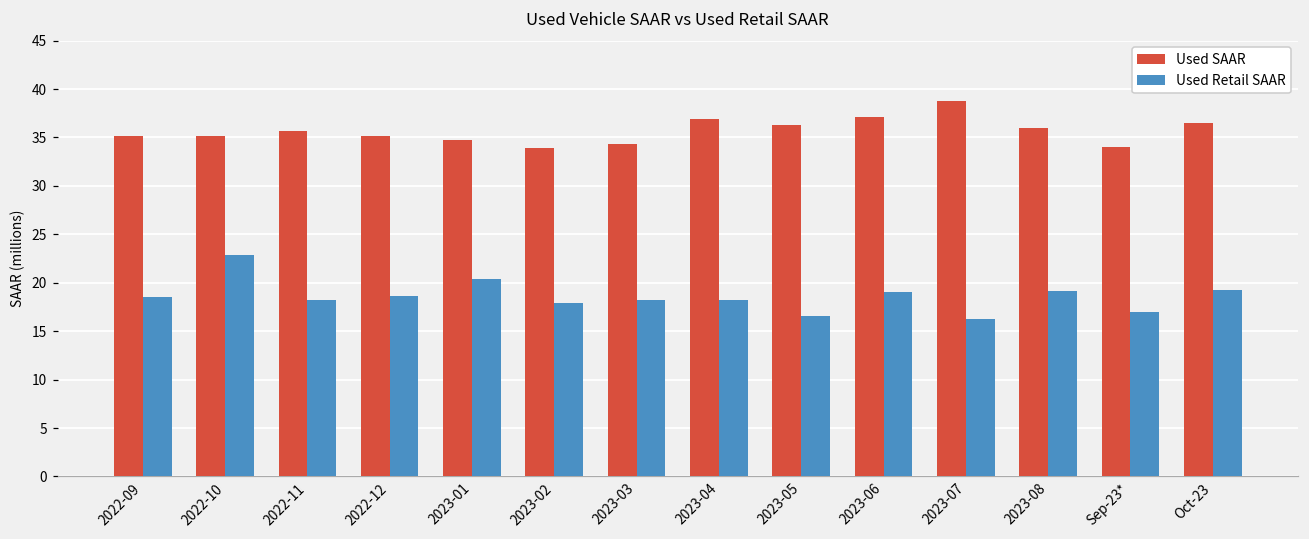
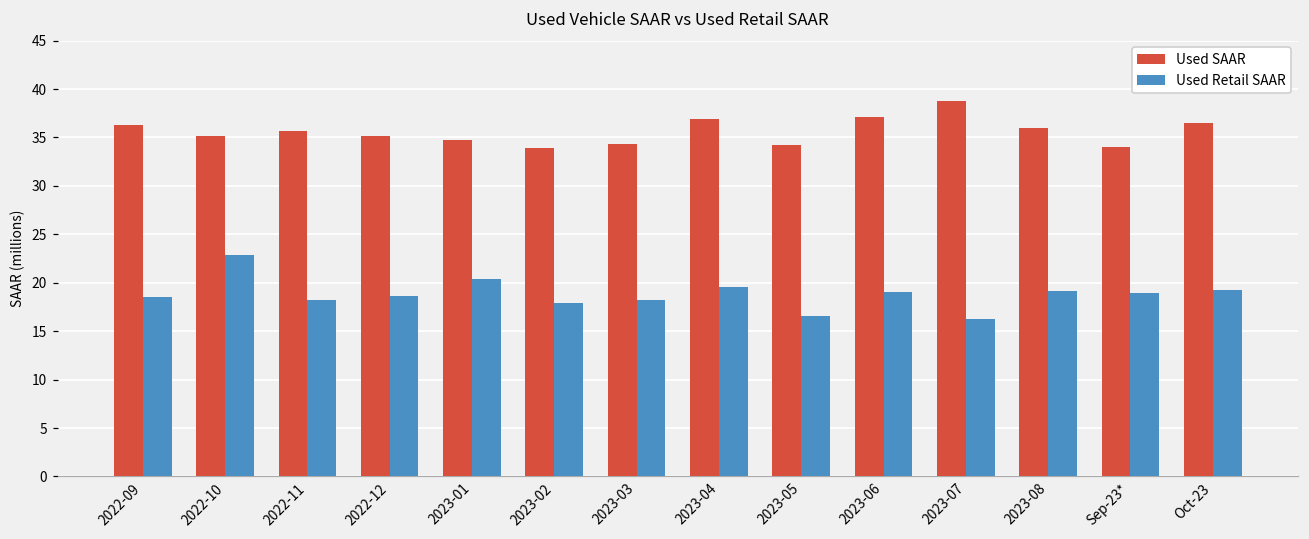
  {
    "Used SAAR": {
-     "2022-09": 35,
+     "2022-09": 36,
      "2022-10": 35,
      "2022-11": 36,
      "2022-12": 35,
      "2023-01": 35,
      "2023-02": 34,
      "2023-03": 34,
      "2023-04": 37,
-     "2023-05": 36,
+     "2023-05": 34,
      "2023-06": 37,
      "2023-07": 39,
      "2023-08": 36,
      "Sep-23*": 34,
      "Oct-23": 37
    },
    "Used Retail SAAR": {
      "2022-09": 19,
      "2022-10": 23,
      "2022-11": 18,
      "2022-12": 19,
      "2023-01": 20,
      "2023-02": 18,
      "2023-03": 18,
-     "2023-04": 18,
+     "2023-04": 20,
      "2023-05": 17,
      "2023-06": 19,
      "2023-07": 16,
      "2023-08": 19,
-     "Sep-23*": 17,
+     "Sep-23*": 19,
      "Oct-23": 19
    }
  }
